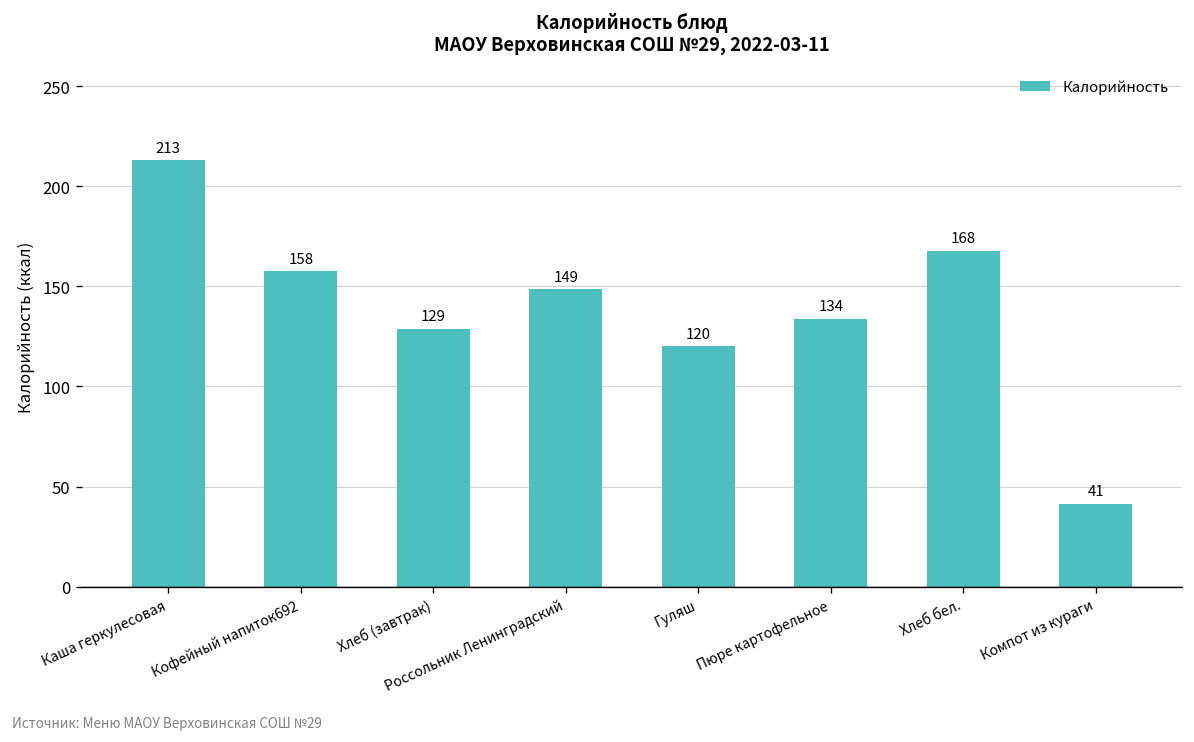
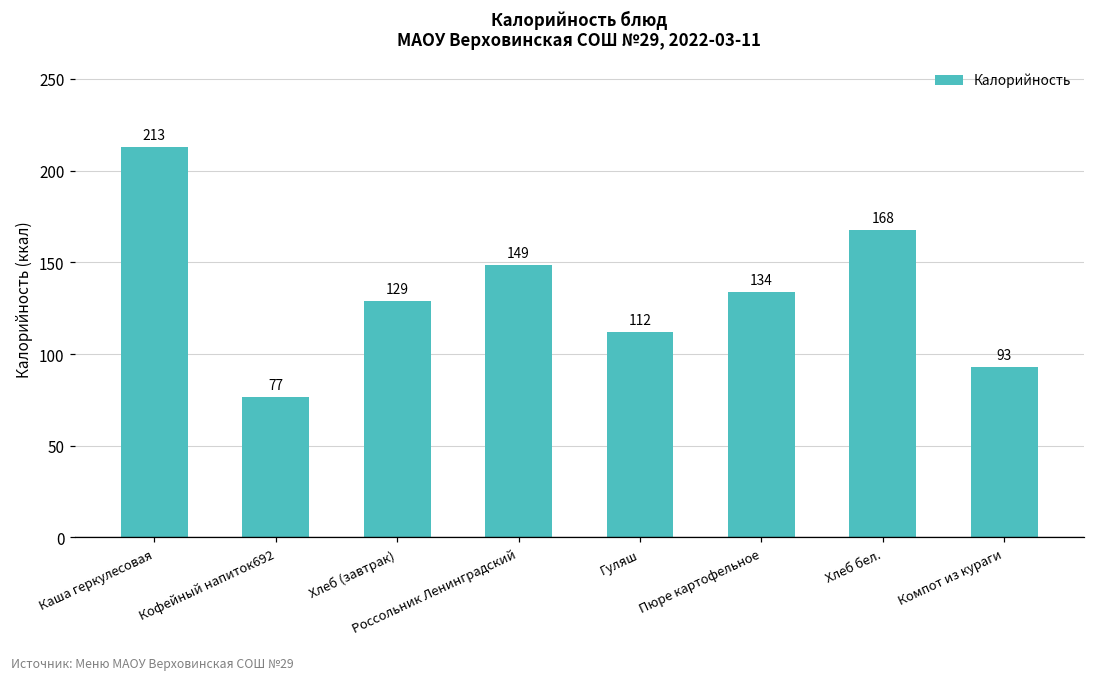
  {
    "Каша геркулесовая": 213,
-   "Кофейный напиток692": 158,
+   "Кофейный напиток692": 77,
    "Хлеб (завтрак)": 129,
    "Россольник Ленинградский": 149,
-   "Гуляш": 120,
+   "Гуляш": 112,
    "Пюре картофельное": 134,
    "Хлеб бел.": 168,
-   "Компот из кураги": 41
+   "Компот из кураги": 93
  }
